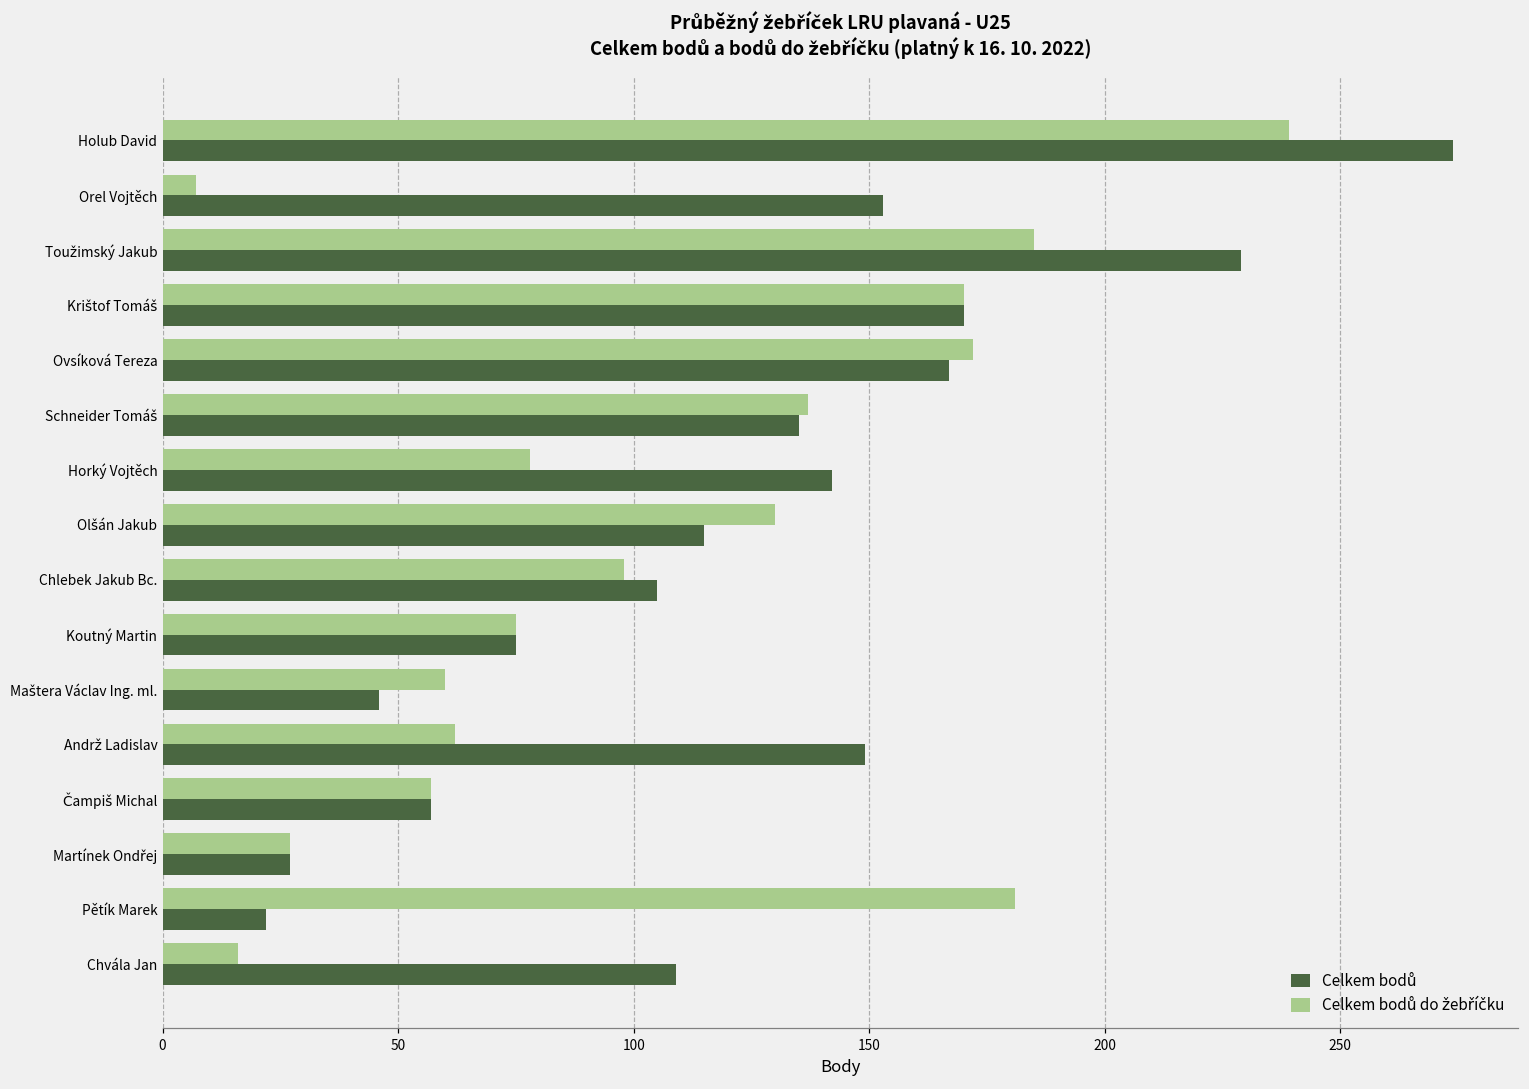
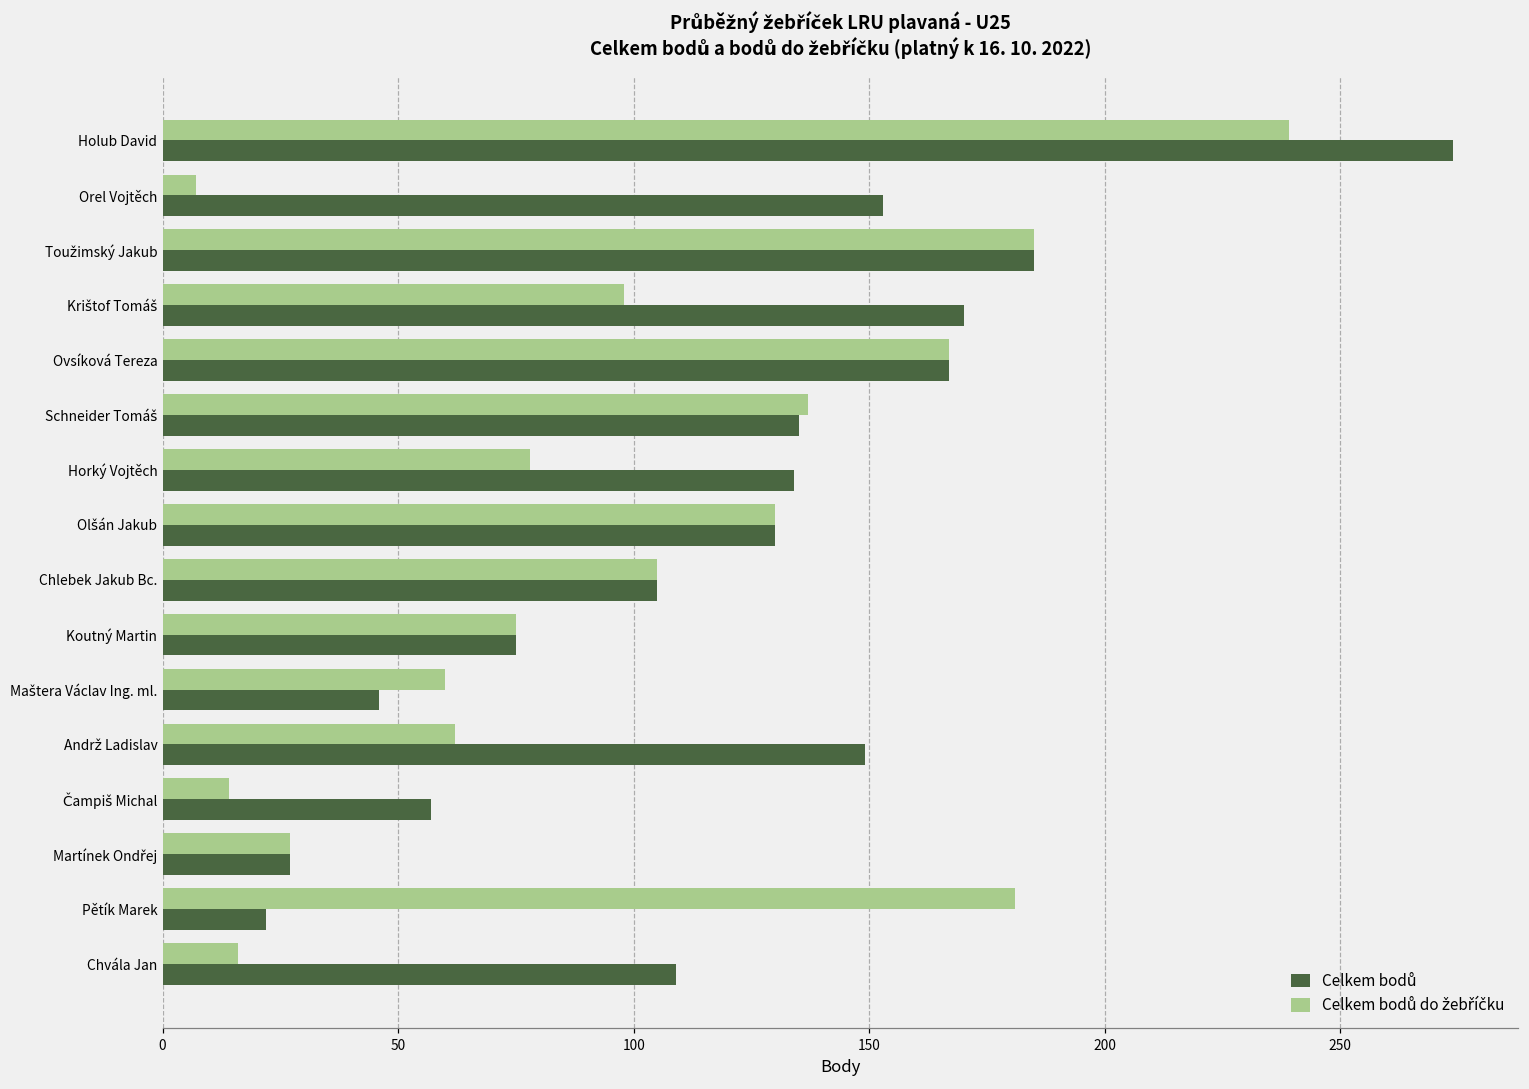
  {
    "Celkem bodů": {
      "Holub David": 274,
      "Orel Vojtěch": 153,
-     "Toužimský Jakub": 229,
+     "Toužimský Jakub": 185,
      "Krištof Tomáš": 170,
      "Ovsíková Tereza": 167,
      "Schneider Tomáš": 135,
-     "Horký Vojtěch": 142,
-     "Olšán Jakub": 115,
+     "Horký Vojtěch": 134,
+     "Olšán Jakub": 130,
      "Chlebek Jakub Bc.": 105,
      "Koutný Martin": 75,
      "Maštera Václav Ing. ml.": 46,
      "Andrž Ladislav": 149,
      "Čampiš Michal": 57,
      "Martínek Ondřej": 27,
      "Pětík Marek": 22,
      "Chvála Jan": 109
    },
    "Celkem bodů do žebříčku": {
      "Holub David": 239,
      "Orel Vojtěch": 7,
      "Toužimský Jakub": 185,
-     "Krištof Tomáš": 170,
-     "Ovsíková Tereza": 172,
+     "Krištof Tomáš": 98,
+     "Ovsíková Tereza": 167,
      "Schneider Tomáš": 137,
      "Horký Vojtěch": 78,
      "Olšán Jakub": 130,
-     "Chlebek Jakub Bc.": 98,
+     "Chlebek Jakub Bc.": 105,
      "Koutný Martin": 75,
      "Maštera Václav Ing. ml.": 60,
      "Andrž Ladislav": 62,
-     "Čampiš Michal": 57,
+     "Čampiš Michal": 14,
      "Martínek Ondřej": 27,
      "Pětík Marek": 181,
      "Chvála Jan": 16
    }
  }
